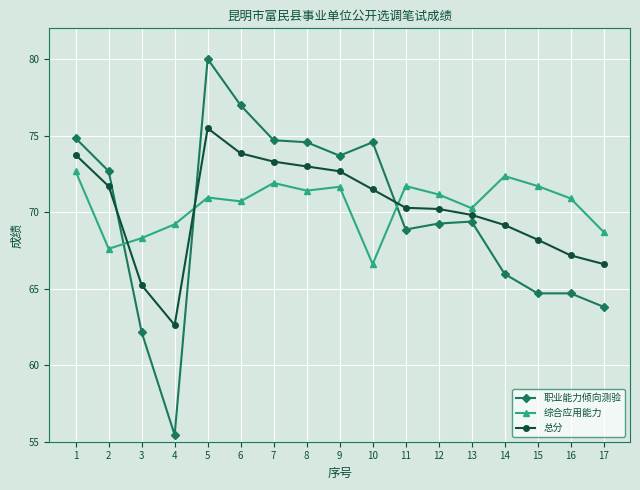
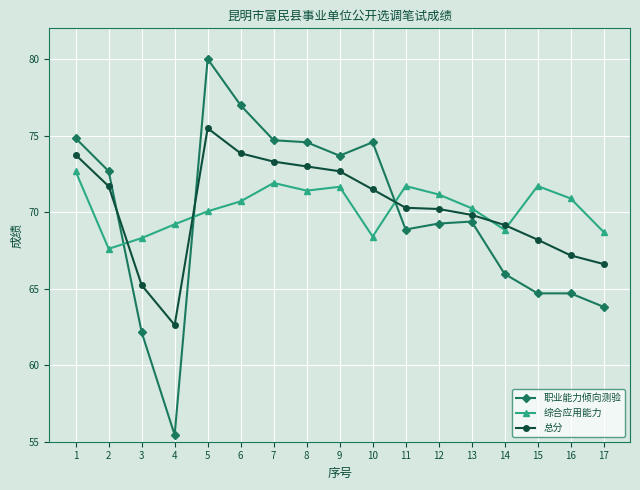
  {
    "综合应用能力": {
      "1": 72.7,
      "2": 67.6,
      "3": 68.3,
      "4": 69.2,
-     "5": 71.0,
+     "5": 70.1,
      "6": 70.7,
      "7": 71.9,
      "8": 71.4,
      "9": 71.7,
-     "10": 66.6,
+     "10": 68.4,
      "11": 71.7,
      "12": 71.2,
      "13": 70.3,
-     "14": 72.4,
+     "14": 68.8,
      "15": 71.7,
      "16": 70.9,
      "17": 68.7
    }
  }
